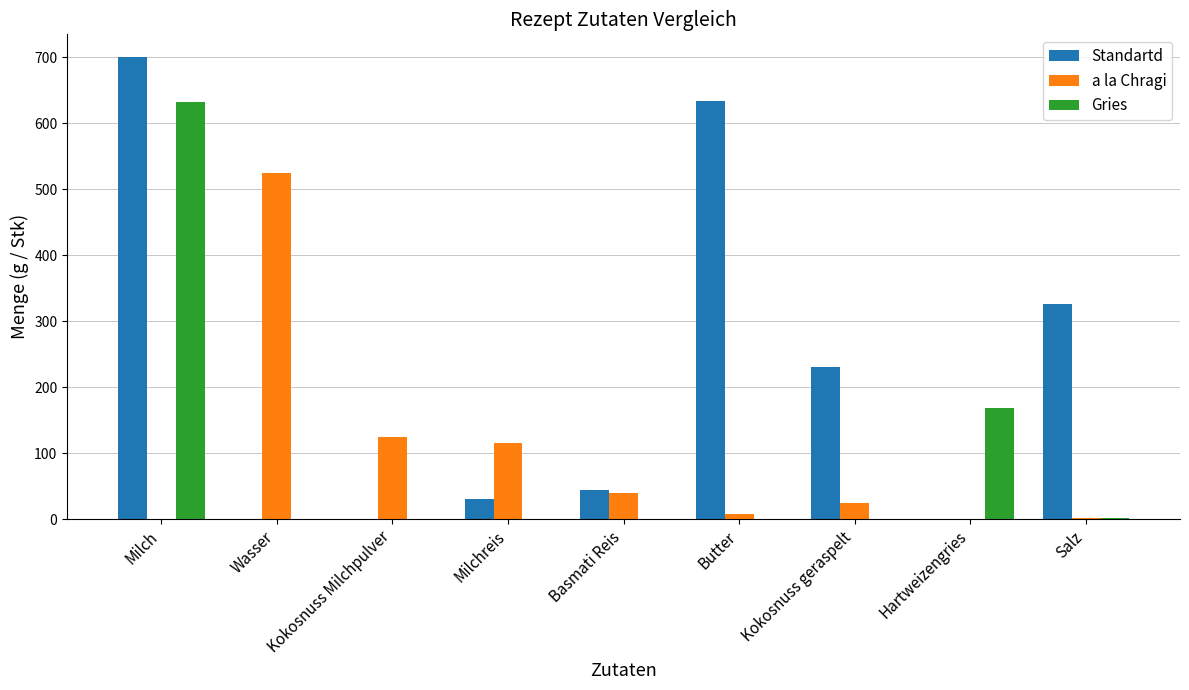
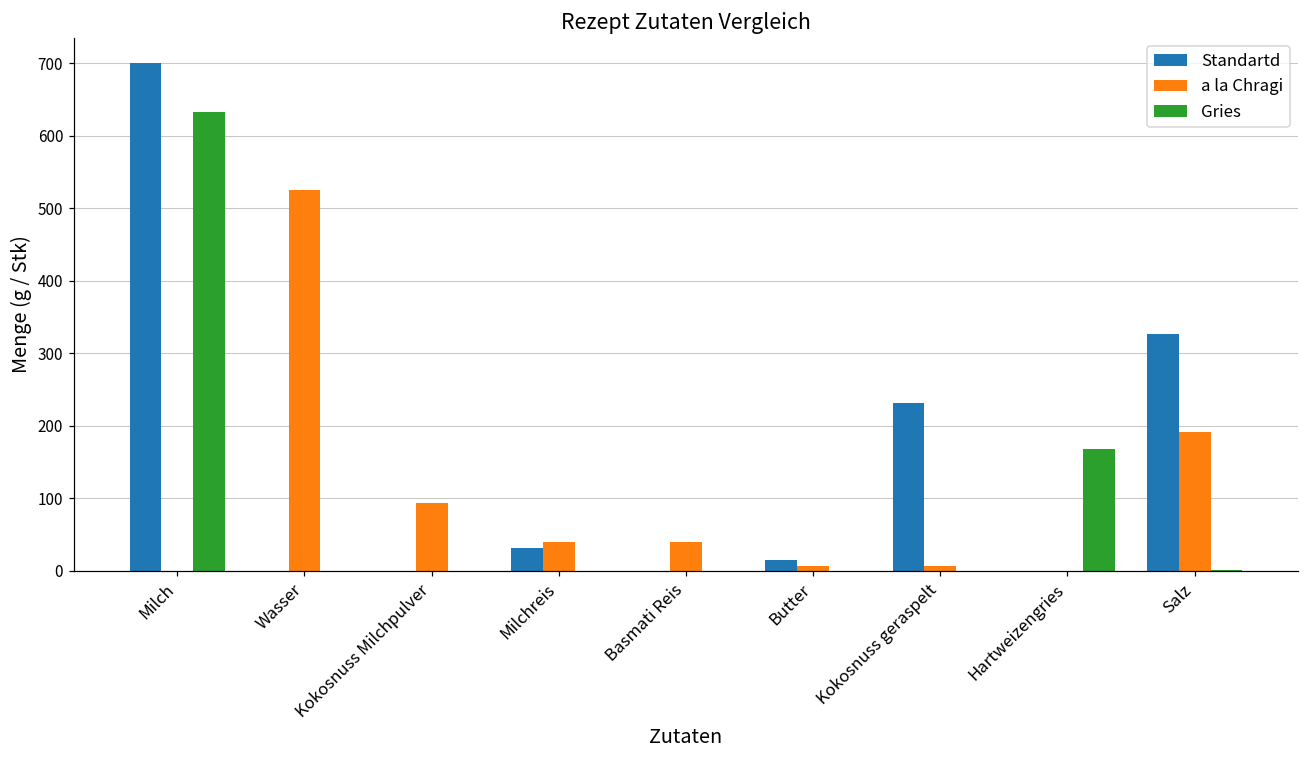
  {
    "Standartd": {
      "Milch": 700,
      "Wasser": 0,
      "Kokosnuss Milchpulver": 0,
      "Milchreis": 30,
-     "Basmati Reis": 40,
-     "Butter": 630,
+     "Basmati Reis": 0,
+     "Butter": 20,
      "Kokosnuss geraspelt": 230,
      "Hartweizengries": 0,
      "Salz": 330
    },
    "a la Chragi": {
      "Milch": 0,
      "Wasser": 530,
-     "Kokosnuss Milchpulver": 130,
-     "Milchreis": 120,
+     "Kokosnuss Milchpulver": 90,
+     "Milchreis": 40,
      "Basmati Reis": 40,
      "Butter": 10,
-     "Kokosnuss geraspelt": 30,
+     "Kokosnuss geraspelt": 10,
      "Hartweizengries": 0,
-     "Salz": 0
+     "Salz": 190
    },
    "Gries": {
      "Milch": 630,
      "Wasser": 0,
      "Kokosnuss Milchpulver": 0,
      "Milchreis": 0,
      "Basmati Reis": 0,
      "Butter": 0,
      "Kokosnuss geraspelt": 0,
      "Hartweizengries": 170
    }
  }
